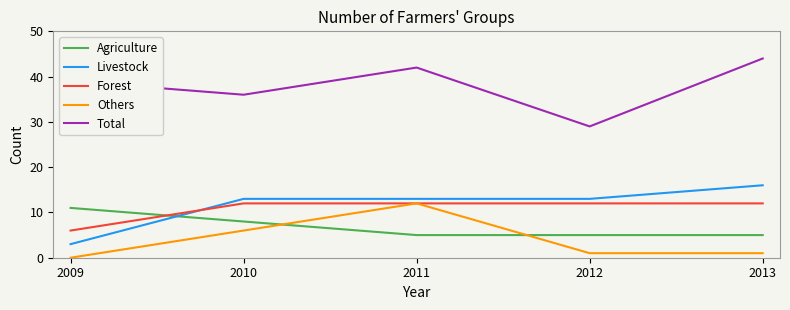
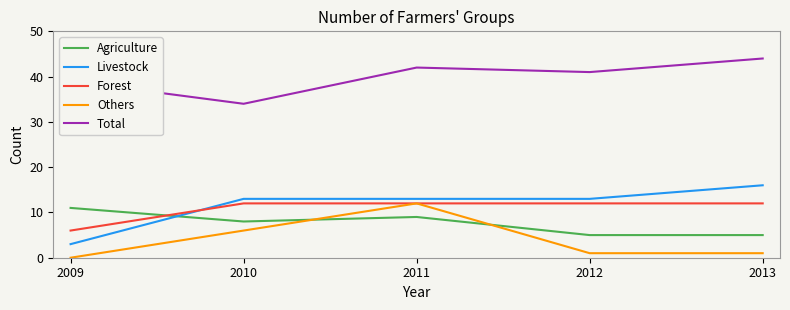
  {
    "Agriculture": {
      "2009": 11,
      "2010": 8,
-     "2011": 5,
+     "2011": 9,
      "2012": 5,
      "2013": 5
    },
    "Livestock": {
      "2009": 3,
      "2010": 13,
      "2011": 13,
      "2012": 13,
      "2013": 16
    },
    "Forest": {
      "2009": 6,
      "2010": 12,
      "2012": 12,
      "2013": 12
    },
    "Others": {
      "2009": 0,
      "2010": 6,
      "2012": 1,
      "2013": 1
    },
    "Total": {
-     "2010": 36,
+     "2010": 34,
      "2011": 42,
-     "2012": 29,
+     "2012": 41,
      "2013": 44
    }
  }
